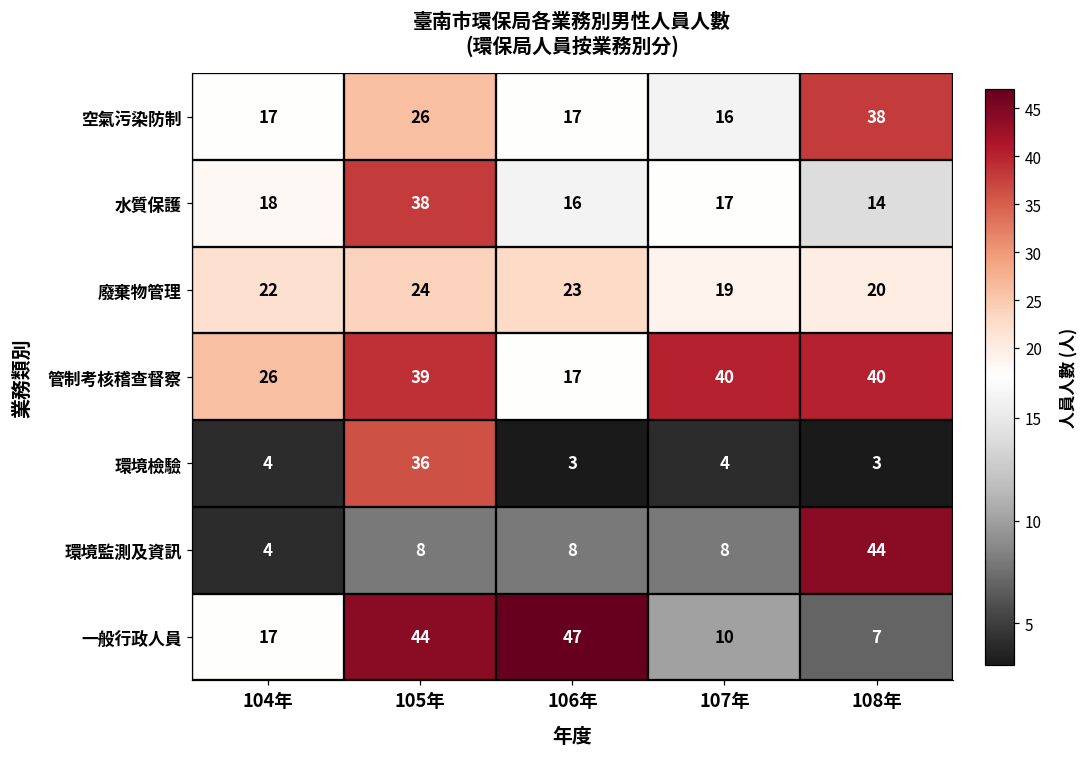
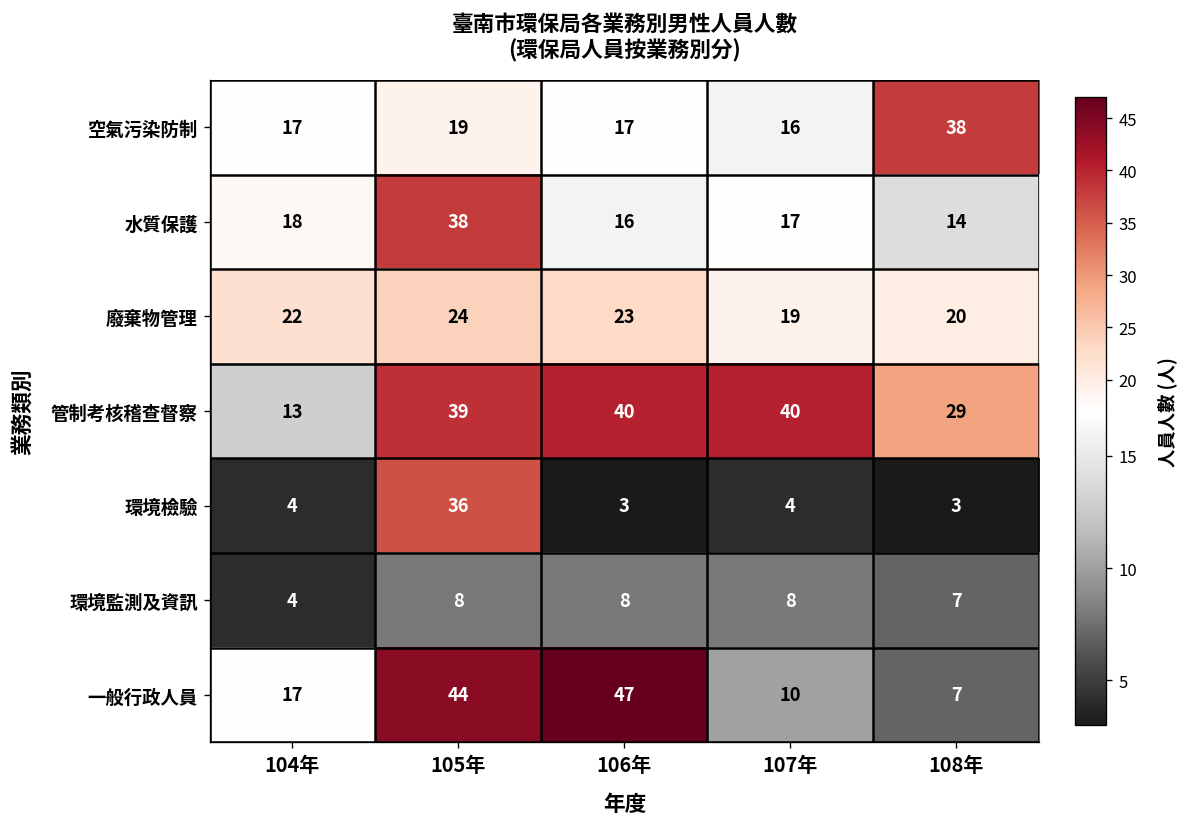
  {
    "空氣污染防制": {
      "104年": 17,
-     "105年": 26,
+     "105年": 19,
      "106年": 17,
      "107年": 16,
      "108年": 38
    },
    "水質保護": {
      "104年": 18,
      "105年": 38,
      "106年": 16,
      "107年": 17,
      "108年": 14
    },
    "廢棄物管理": {
      "104年": 22,
      "105年": 24,
      "106年": 23,
      "107年": 19,
      "108年": 20
    },
    "管制考核稽查督察": {
-     "104年": 26,
+     "104年": 13,
      "105年": 39,
-     "106年": 17,
+     "106年": 40,
      "107年": 40,
-     "108年": 40
+     "108年": 29
    },
    "環境檢驗": {
      "104年": 4,
      "105年": 36,
      "106年": 3,
      "107年": 4,
      "108年": 3
    },
    "環境監測及資訊": {
      "104年": 4,
      "105年": 8,
      "106年": 8,
      "107年": 8,
-     "108年": 44
+     "108年": 7
    },
    "一般行政人員": {
      "104年": 17,
      "105年": 44,
      "106年": 47,
      "107年": 10,
      "108年": 7
    }
  }
